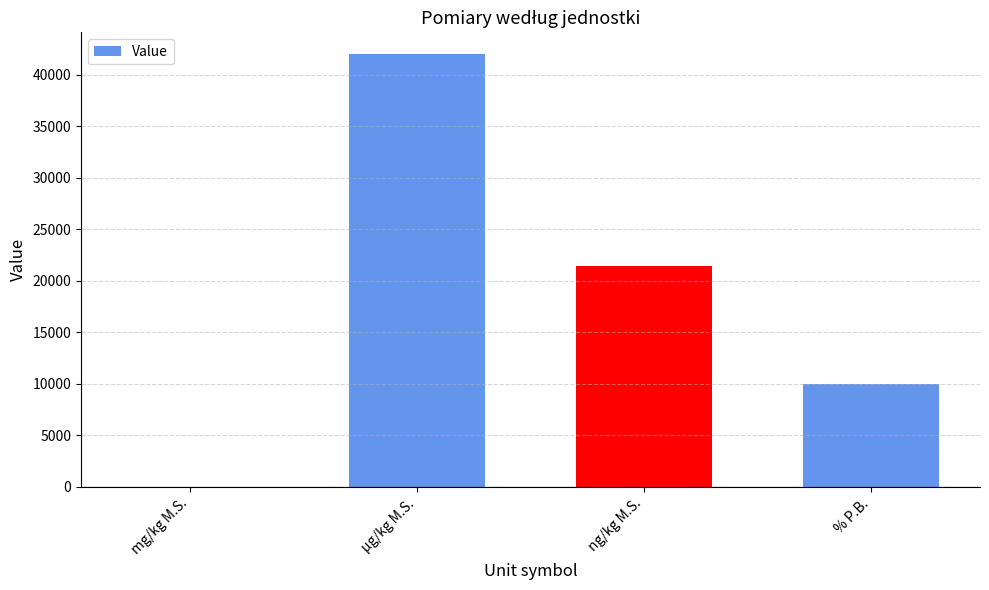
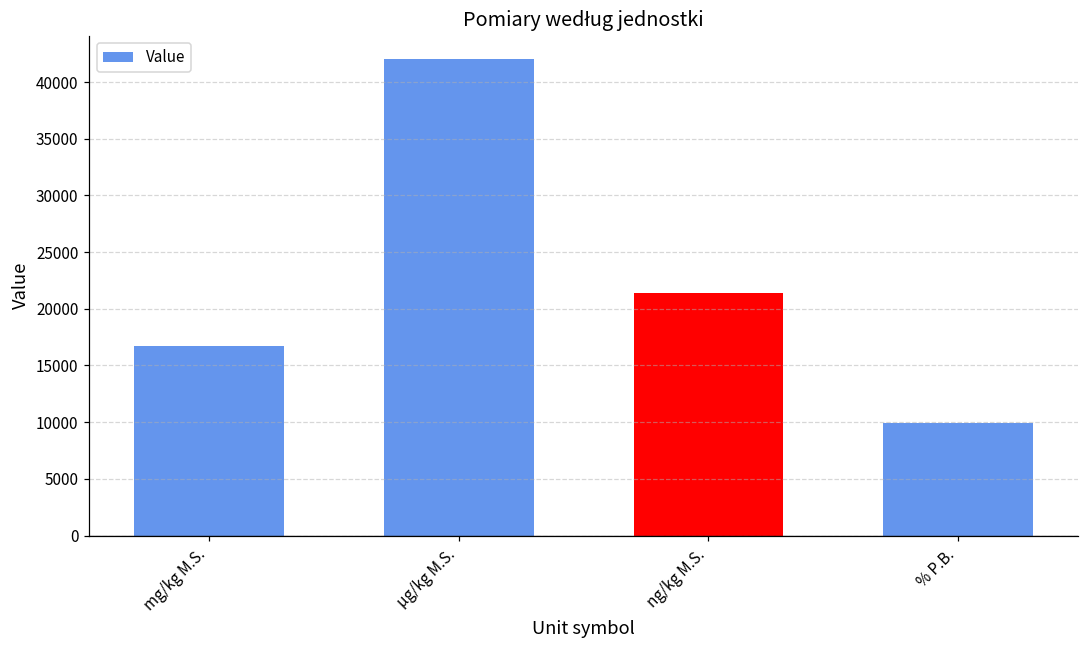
  {
-   "mg/kg M.S.": 0,
+   "mg/kg M.S.": 16700,
    "µg/kg M.S.": 42000,
    "ng/kg M.S.": 21400,
    "% P.B.": 9900
  }
